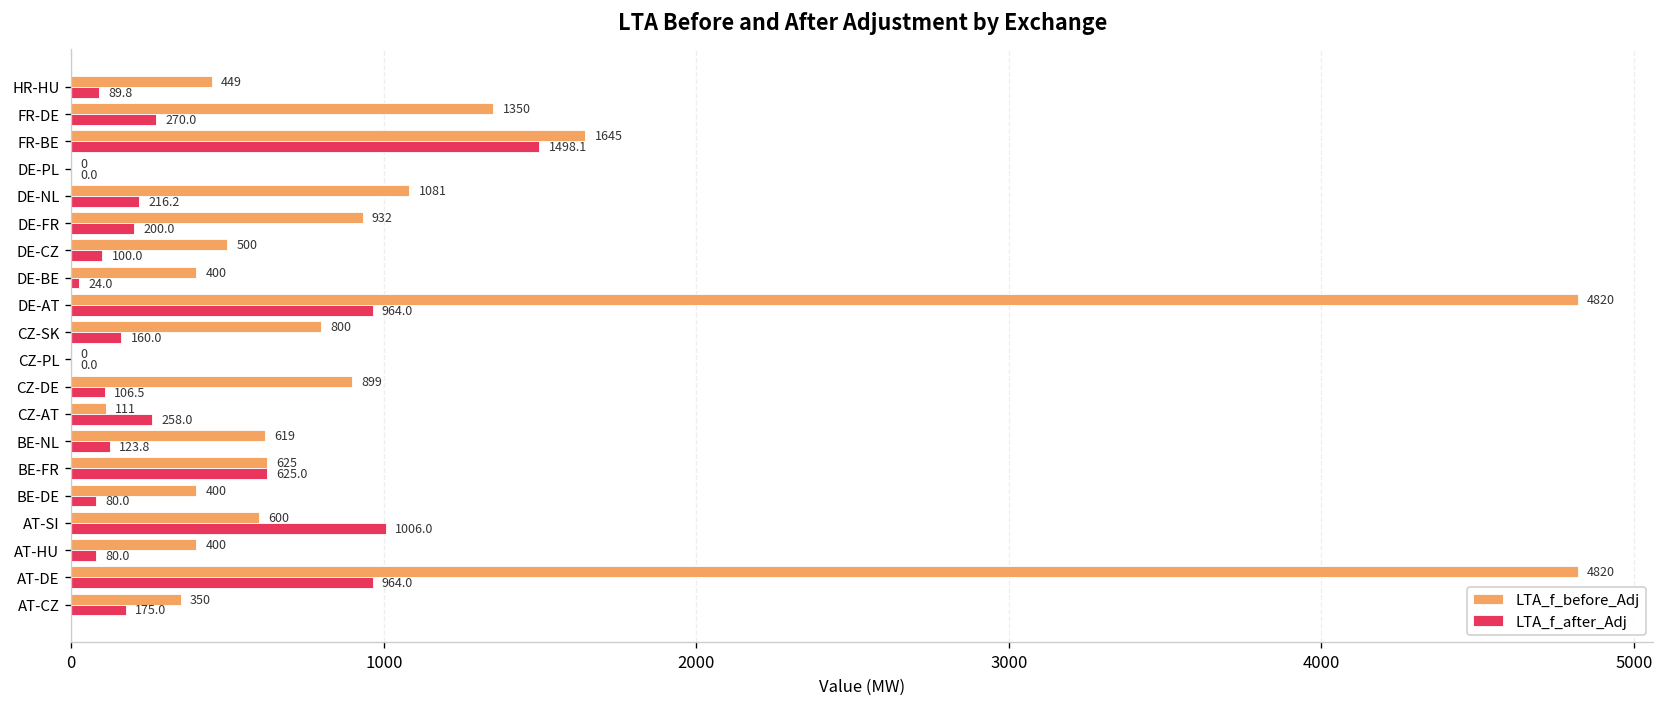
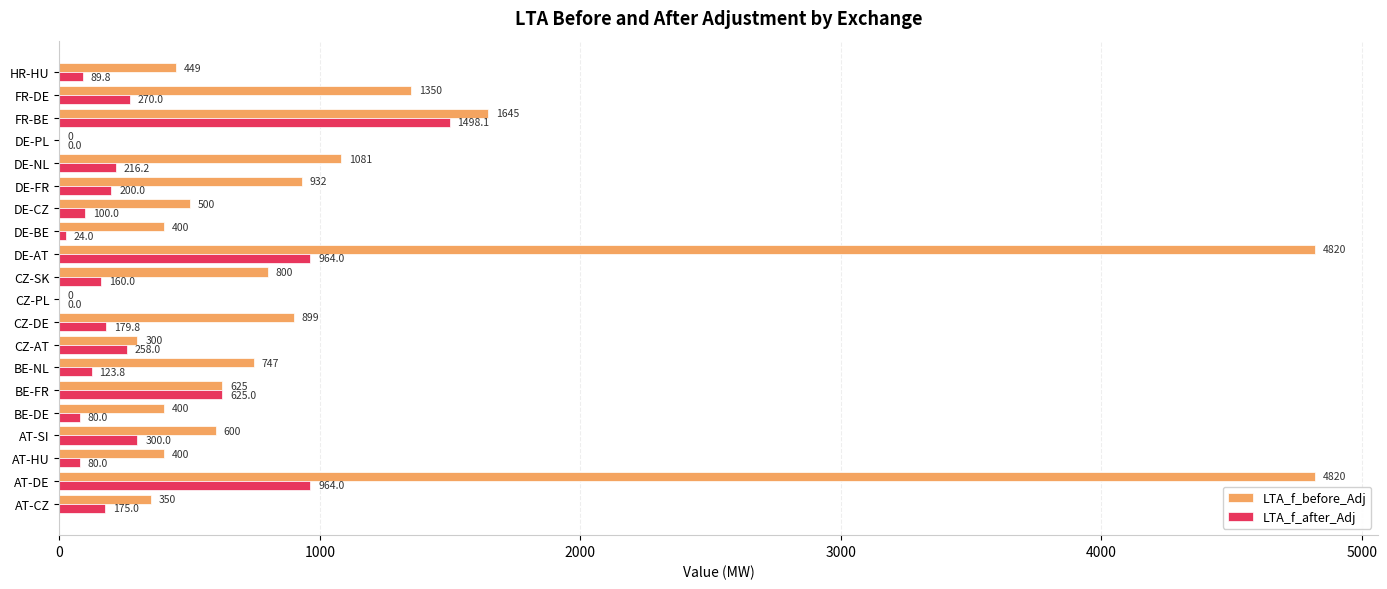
  {
    "LTA_f_before_Adj": {
      "HR-HU": 449,
      "FR-DE": 1350,
      "FR-BE": 1645,
      "DE-PL": 0,
      "DE-NL": 1081,
      "DE-FR": 932,
      "DE-CZ": 500,
      "DE-BE": 400,
      "DE-AT": 4820,
      "CZ-SK": 800,
      "CZ-PL": 0,
      "CZ-DE": 899,
-     "CZ-AT": 111,
-     "BE-NL": 619,
+     "CZ-AT": 300,
+     "BE-NL": 747,
      "BE-FR": 625,
      "BE-DE": 400,
      "AT-SI": 600,
      "AT-HU": 400,
      "AT-DE": 4820,
      "AT-CZ": 350
    },
    "LTA_f_after_Adj": {
      "HR-HU": 89.8,
      "FR-DE": 270.0,
      "FR-BE": 1498.1,
      "DE-PL": 0.0,
      "DE-NL": 216.2,
      "DE-FR": 200.0,
      "DE-CZ": 100.0,
      "DE-BE": 24.0,
      "DE-AT": 964.0,
      "CZ-SK": 160.0,
      "CZ-PL": 0.0,
-     "CZ-DE": 106.5,
+     "CZ-DE": 179.8,
      "CZ-AT": 258.0,
      "BE-NL": 123.8,
      "BE-FR": 625.0,
      "BE-DE": 80.0,
-     "AT-SI": 1006.0,
+     "AT-SI": 300.0,
      "AT-HU": 80.0,
      "AT-DE": 964.0,
      "AT-CZ": 175.0
    }
  }
